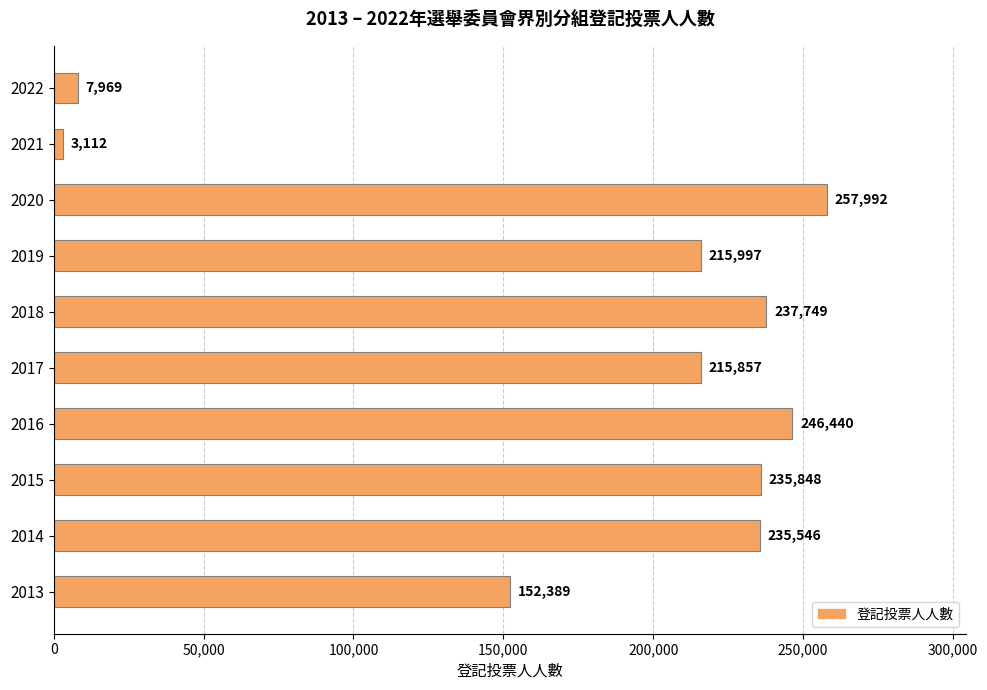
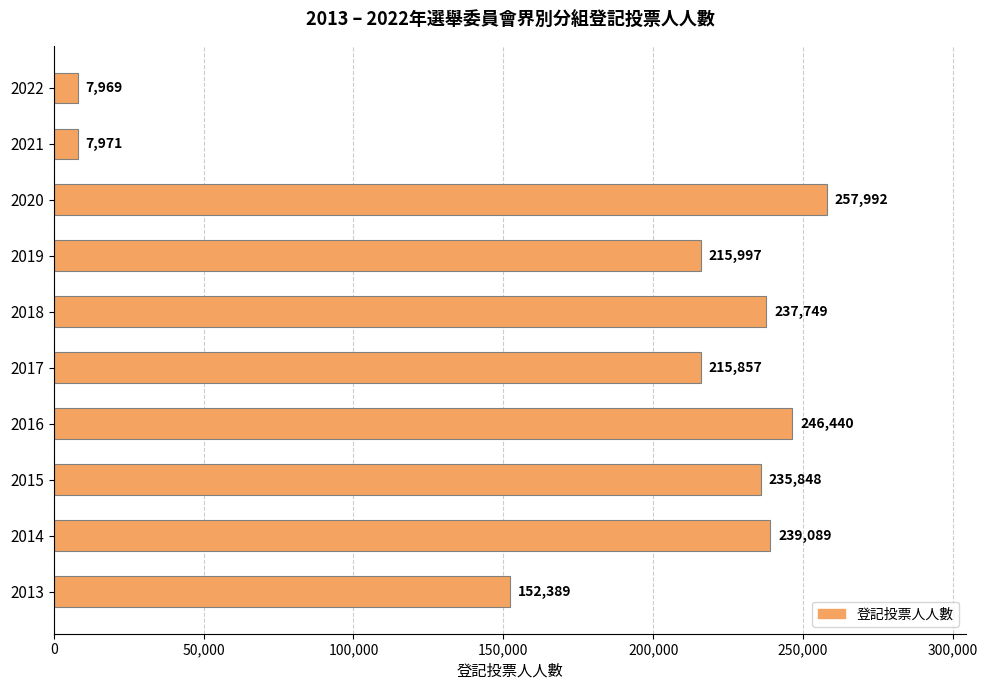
  {
    "2022": "7,969",
-   "2021": "3,112",
+   "2021": "7,971",
    "2020": "257,992",
    "2019": "215,997",
    "2018": "237,749",
    "2017": "215,857",
    "2016": "246,440",
    "2015": "235,848",
-   "2014": "235,546",
+   "2014": "239,089",
    "2013": "152,389"
  }
